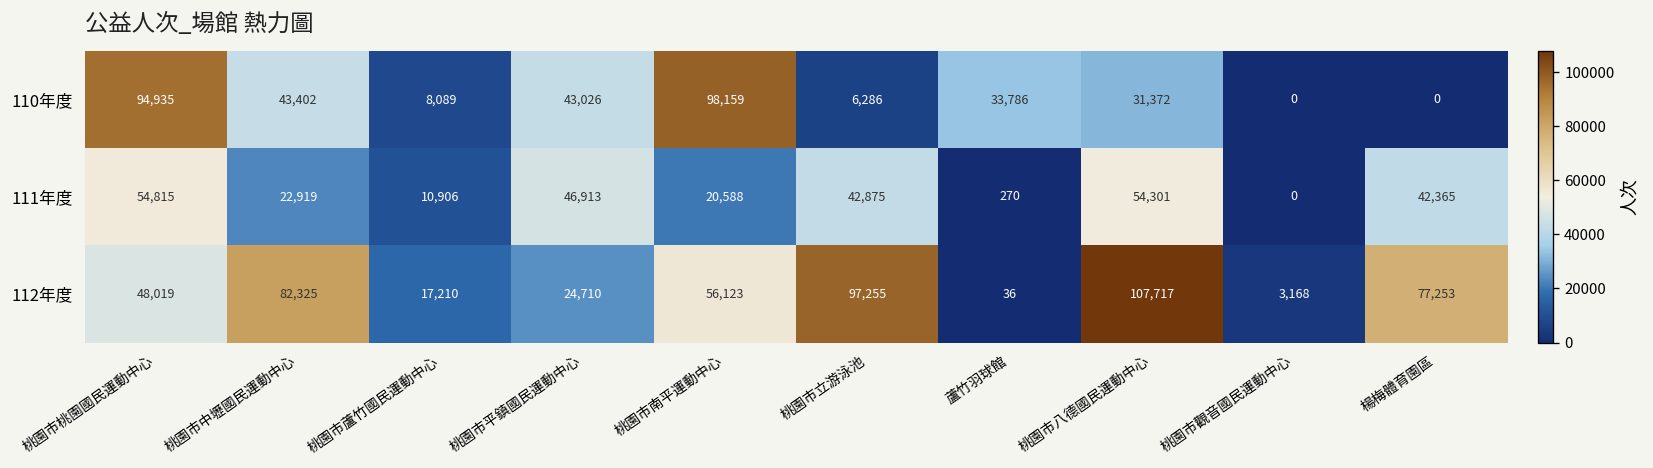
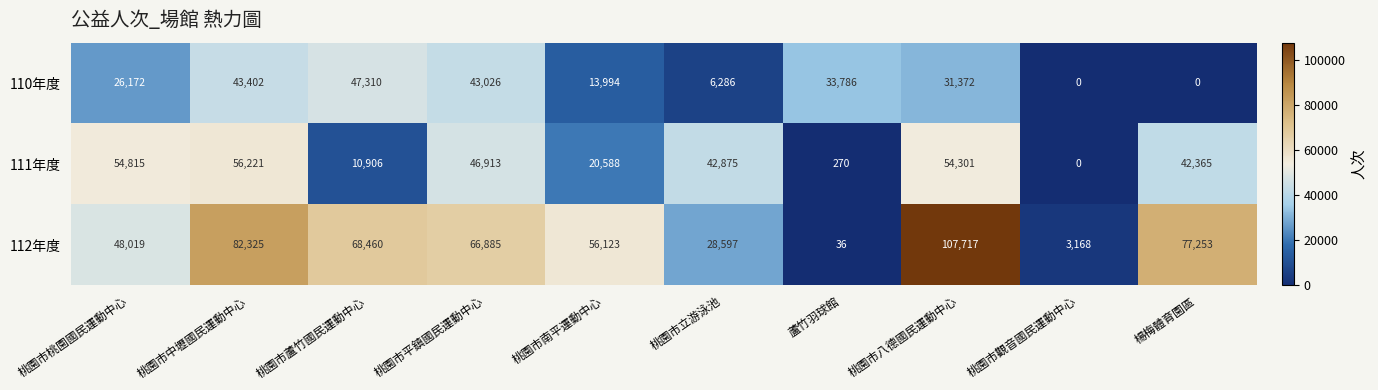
  {
    "110年度": {
-     "桃園市桃園國民運動中心": "94,935",
+     "桃園市桃園國民運動中心": "26,172",
      "桃園市中壢國民運動中心": "43,402",
-     "桃園市蘆竹國民運動中心": "8,089",
+     "桃園市蘆竹國民運動中心": "47,310",
      "桃園市平鎮國民運動中心": "43,026",
-     "桃園市南平運動中心": "98,159",
+     "桃園市南平運動中心": "13,994",
      "桃園市立游泳池": "6,286",
      "蘆竹羽球館": "33,786",
      "桃園市八德國民運動中心": "31,372",
      "桃園市觀音國民運動中心": "0",
      "楊梅體育園區": "0"
    },
    "111年度": {
      "桃園市桃園國民運動中心": "54,815",
-     "桃園市中壢國民運動中心": "22,919",
+     "桃園市中壢國民運動中心": "56,221",
      "桃園市蘆竹國民運動中心": "10,906",
      "桃園市平鎮國民運動中心": "46,913",
      "桃園市南平運動中心": "20,588",
      "桃園市立游泳池": "42,875",
      "蘆竹羽球館": "270",
      "桃園市八德國民運動中心": "54,301",
      "桃園市觀音國民運動中心": "0",
      "楊梅體育園區": "42,365"
    },
    "112年度": {
      "桃園市桃園國民運動中心": "48,019",
      "桃園市中壢國民運動中心": "82,325",
-     "桃園市蘆竹國民運動中心": "17,210",
-     "桃園市平鎮國民運動中心": "24,710",
+     "桃園市蘆竹國民運動中心": "68,460",
+     "桃園市平鎮國民運動中心": "66,885",
      "桃園市南平運動中心": "56,123",
-     "桃園市立游泳池": "97,255",
+     "桃園市立游泳池": "28,597",
      "蘆竹羽球館": "36",
      "桃園市八德國民運動中心": "107,717",
      "桃園市觀音國民運動中心": "3,168",
      "楊梅體育園區": "77,253"
    }
  }
